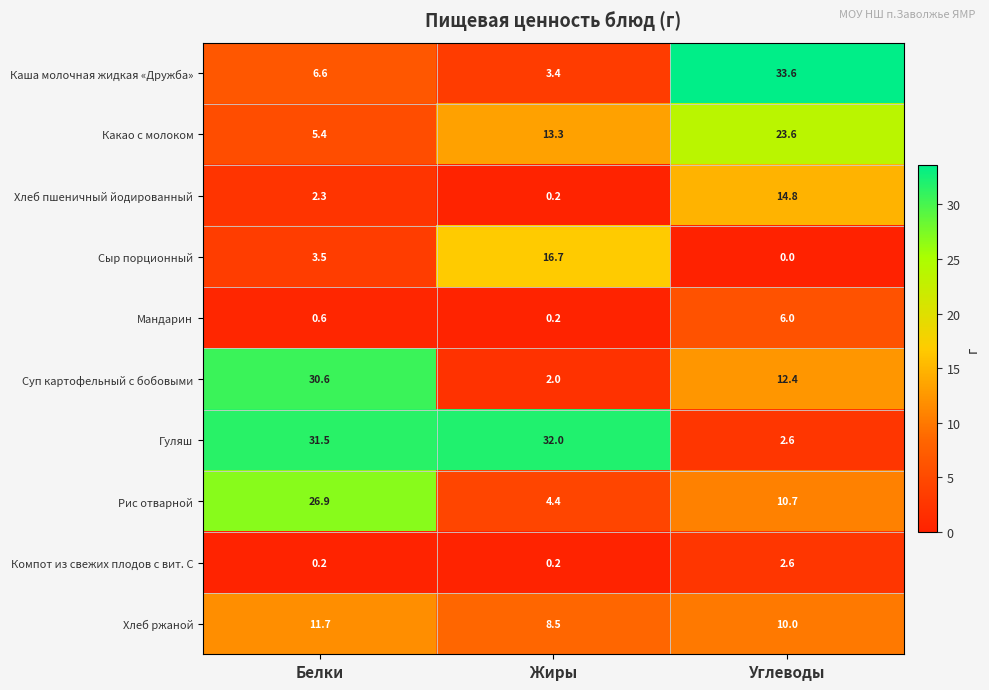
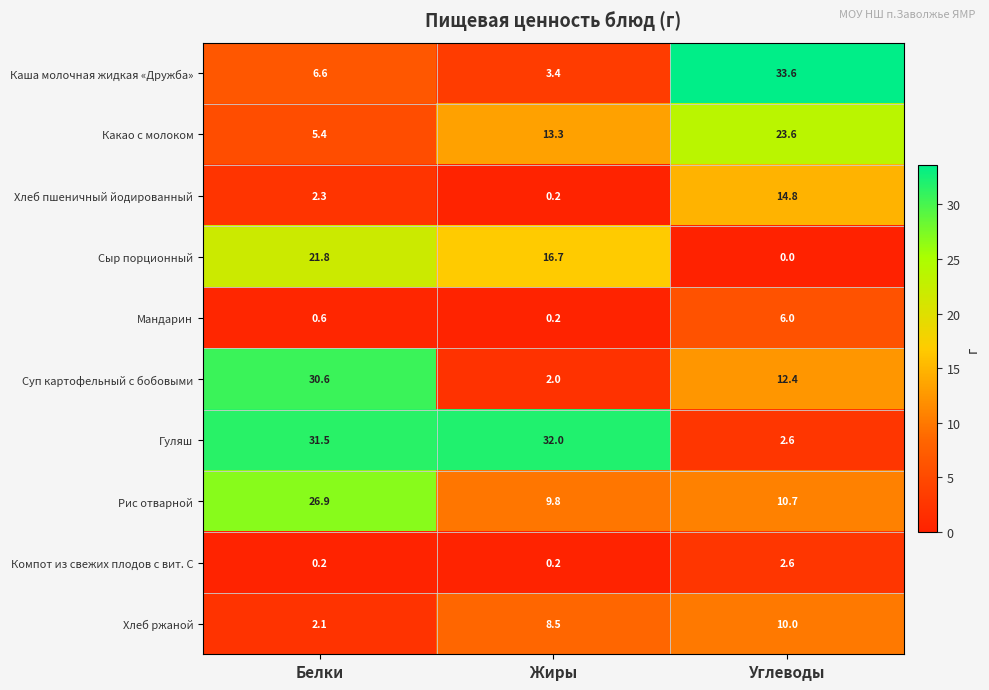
  {
    "Каша молочная жидкая «Дружба»": {
      "Белки": 6.6,
      "Жиры": 3.4,
      "Углеводы": 33.6
    },
    "Какао с молоком": {
      "Белки": 5.4,
      "Жиры": 13.3,
      "Углеводы": 23.6
    },
    "Хлеб пшеничный йодированный": {
      "Белки": 2.3,
      "Жиры": 0.2,
      "Углеводы": 14.8
    },
    "Сыр порционный": {
-     "Белки": 3.5,
+     "Белки": 21.8,
      "Жиры": 16.7,
      "Углеводы": 0.0
    },
    "Мандарин": {
      "Белки": 0.6,
      "Жиры": 0.2,
      "Углеводы": 6.0
    },
    "Суп картофельный с бобовыми": {
      "Белки": 30.6,
      "Жиры": 2.0,
      "Углеводы": 12.4
    },
    "Гуляш": {
      "Белки": 31.5,
      "Жиры": 32.0,
      "Углеводы": 2.6
    },
    "Рис отварной": {
      "Белки": 26.9,
-     "Жиры": 4.4,
+     "Жиры": 9.8,
      "Углеводы": 10.7
    },
    "Компот из свежих плодов с вит. С": {
      "Белки": 0.2,
      "Жиры": 0.2,
      "Углеводы": 2.6
    },
    "Хлеб ржаной": {
-     "Белки": 11.7,
+     "Белки": 2.1,
      "Жиры": 8.5,
      "Углеводы": 10.0
    }
  }
